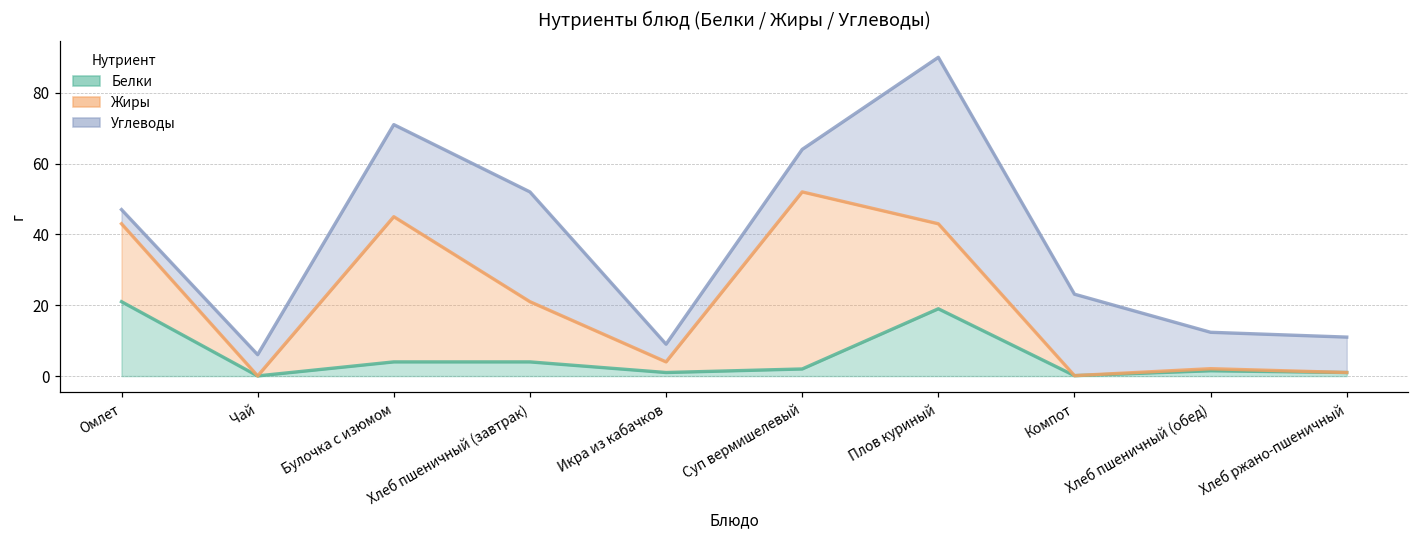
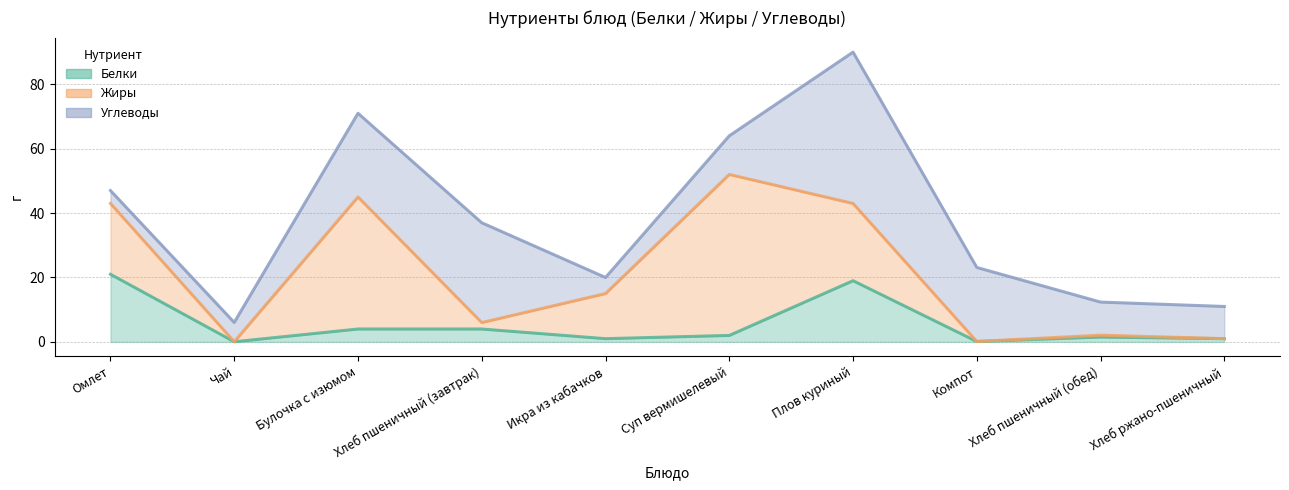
  {
    "Жиры": {
      "Омлет": 22,
      "Булочка с изюмом": 41,
-     "Хлеб пшеничный (завтрак)": 17,
-     "Икра из кабачков": 3,
+     "Хлеб пшеничный (завтрак)": 2,
+     "Икра из кабачков": 14,
      "Суп вермишелевый": 50,
      "Плов куриный": 24
    }
  }
